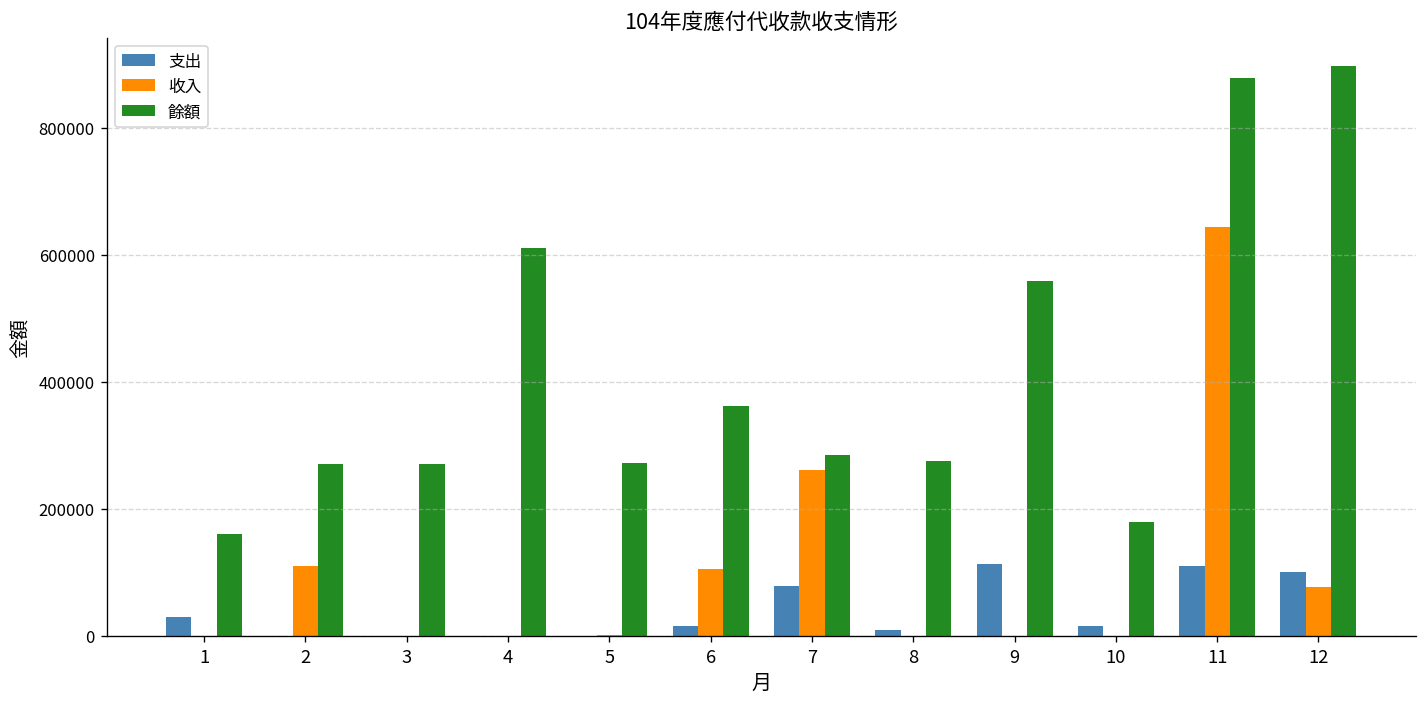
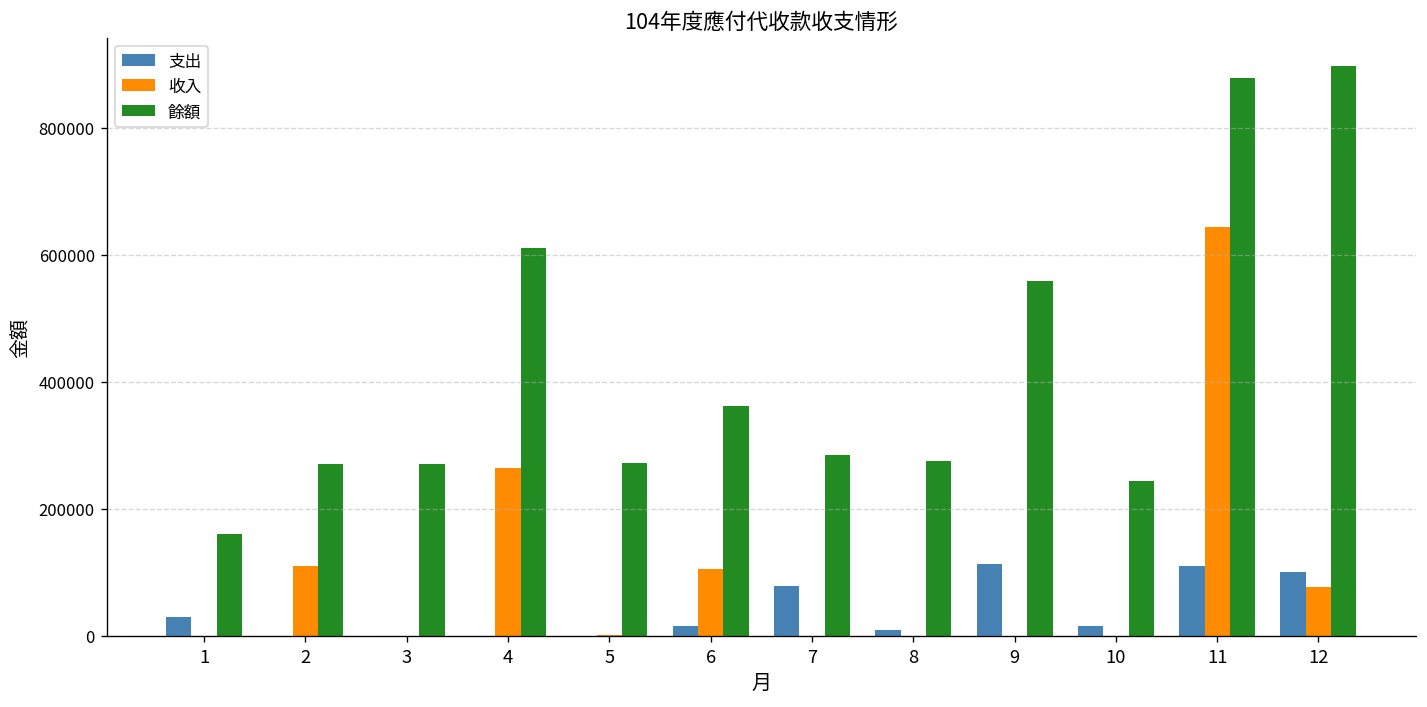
  {
    "支出": {
      "1": 30000,
      "2": 0,
      "3": 0,
      "4": 0,
      "5": 0,
      "6": 10000,
      "7": 80000,
      "8": 10000,
      "9": 110000,
      "10": 20000,
      "11": 110000,
      "12": 100000
    },
    "收入": {
      "1": 0,
      "2": 110000,
      "3": 0,
-     "4": 0,
+     "4": 270000,
      "6": 110000,
-     "7": 260000,
+     "7": 0,
      "8": 0,
      "9": 0,
      "10": 0,
      "11": 640000,
      "12": 80000
    },
    "餘額": {
      "1": 160000,
      "2": 270000,
      "3": 270000,
      "4": 610000,
      "5": 270000,
      "6": 360000,
      "7": 280000,
      "8": 280000,
      "9": 560000,
-     "10": 180000,
+     "10": 240000,
      "11": 880000,
      "12": 900000
    }
  }
